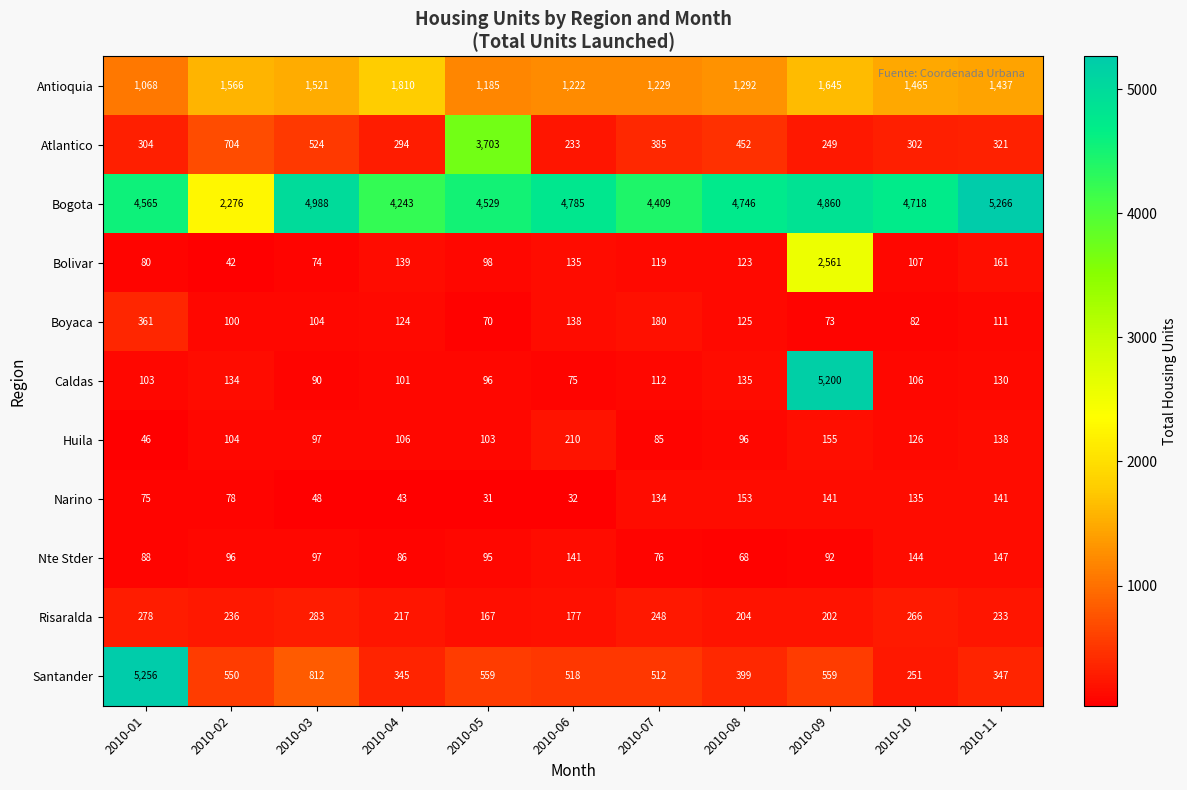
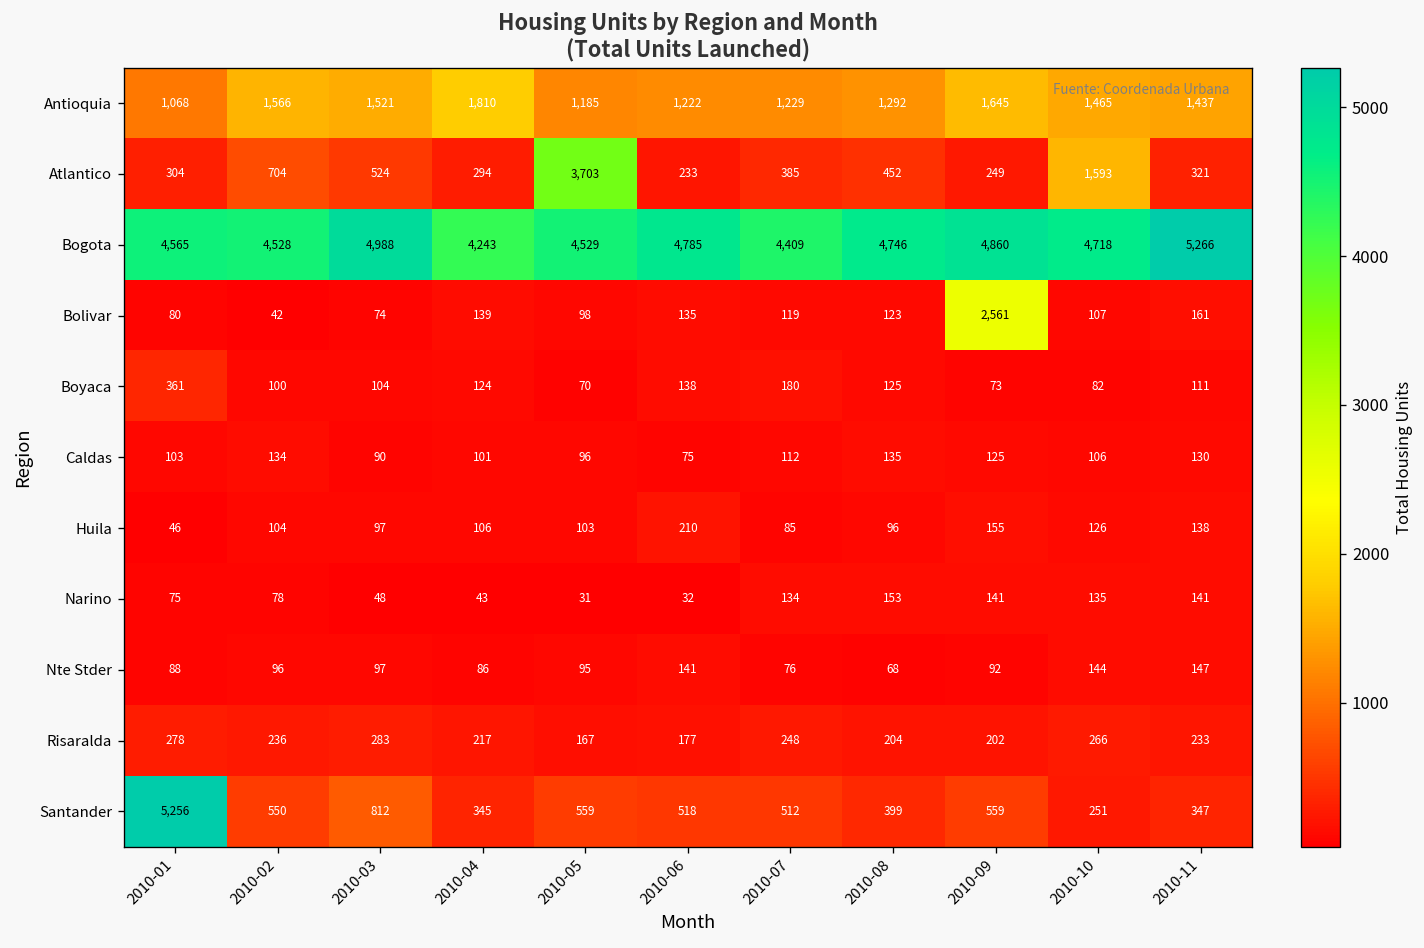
  {
    "Antioquia": {
      "2010-01": "1,068",
      "2010-02": "1,566",
      "2010-03": "1,521",
      "2010-04": "1,810",
      "2010-05": "1,185",
      "2010-06": "1,222",
      "2010-07": "1,229",
      "2010-08": "1,292",
      "2010-09": "1,645",
      "2010-11": "1,437"
    },
    "Atlantico": {
      "2010-01": "304",
      "2010-02": "704",
      "2010-03": "524",
      "2010-04": "294",
      "2010-05": "3,703",
      "2010-06": "233",
      "2010-07": "385",
      "2010-08": "452",
      "2010-09": "249",
-     "2010-10": "302",
+     "2010-10": "1,593",
      "2010-11": "321"
    },
    "Bogota": {
      "2010-01": "4,565",
-     "2010-02": "2,276",
+     "2010-02": "4,528",
      "2010-03": "4,988",
      "2010-04": "4,243",
      "2010-05": "4,529",
      "2010-06": "4,785",
      "2010-07": "4,409",
      "2010-08": "4,746",
      "2010-09": "4,860",
      "2010-10": "4,718",
      "2010-11": "5,266"
    },
    "Bolivar": {
      "2010-01": "80",
      "2010-02": "42",
      "2010-03": "74",
      "2010-04": "139",
      "2010-05": "98",
      "2010-06": "135",
      "2010-07": "119",
      "2010-08": "123",
      "2010-09": "2,561",
      "2010-10": "107",
      "2010-11": "161"
    },
    "Boyaca": {
      "2010-01": "361",
      "2010-02": "100",
      "2010-03": "104",
      "2010-04": "124",
      "2010-05": "70",
      "2010-06": "138",
      "2010-07": "180",
      "2010-08": "125",
      "2010-09": "73",
      "2010-10": "82",
      "2010-11": "111"
    },
    "Caldas": {
      "2010-01": "103",
      "2010-02": "134",
      "2010-03": "90",
      "2010-04": "101",
      "2010-05": "96",
      "2010-06": "75",
      "2010-07": "112",
      "2010-08": "135",
-     "2010-09": "5,200",
+     "2010-09": "125",
      "2010-10": "106",
      "2010-11": "130"
    },
    "Huila": {
      "2010-01": "46",
      "2010-02": "104",
      "2010-03": "97",
      "2010-04": "106",
      "2010-05": "103",
      "2010-06": "210",
      "2010-07": "85",
      "2010-08": "96",
      "2010-09": "155",
      "2010-10": "126",
      "2010-11": "138"
    },
    "Narino": {
      "2010-01": "75",
      "2010-02": "78",
      "2010-03": "48",
      "2010-04": "43",
      "2010-05": "31",
      "2010-06": "32",
      "2010-07": "134",
      "2010-08": "153",
      "2010-09": "141",
      "2010-10": "135",
      "2010-11": "141"
    },
    "Nte Stder": {
      "2010-01": "88",
      "2010-02": "96",
      "2010-03": "97",
      "2010-04": "86",
      "2010-05": "95",
      "2010-06": "141",
      "2010-07": "76",
      "2010-08": "68",
      "2010-09": "92",
      "2010-10": "144",
      "2010-11": "147"
    },
    "Risaralda": {
      "2010-01": "278",
      "2010-02": "236",
      "2010-03": "283",
      "2010-04": "217",
      "2010-05": "167",
      "2010-06": "177",
      "2010-07": "248",
      "2010-08": "204",
      "2010-09": "202",
      "2010-10": "266",
      "2010-11": "233"
    },
    "Santander": {
      "2010-01": "5,256",
      "2010-02": "550",
      "2010-03": "812",
      "2010-04": "345",
      "2010-05": "559",
      "2010-06": "518",
      "2010-07": "512",
      "2010-08": "399",
      "2010-09": "559",
      "2010-10": "251",
      "2010-11": "347"
    }
  }
